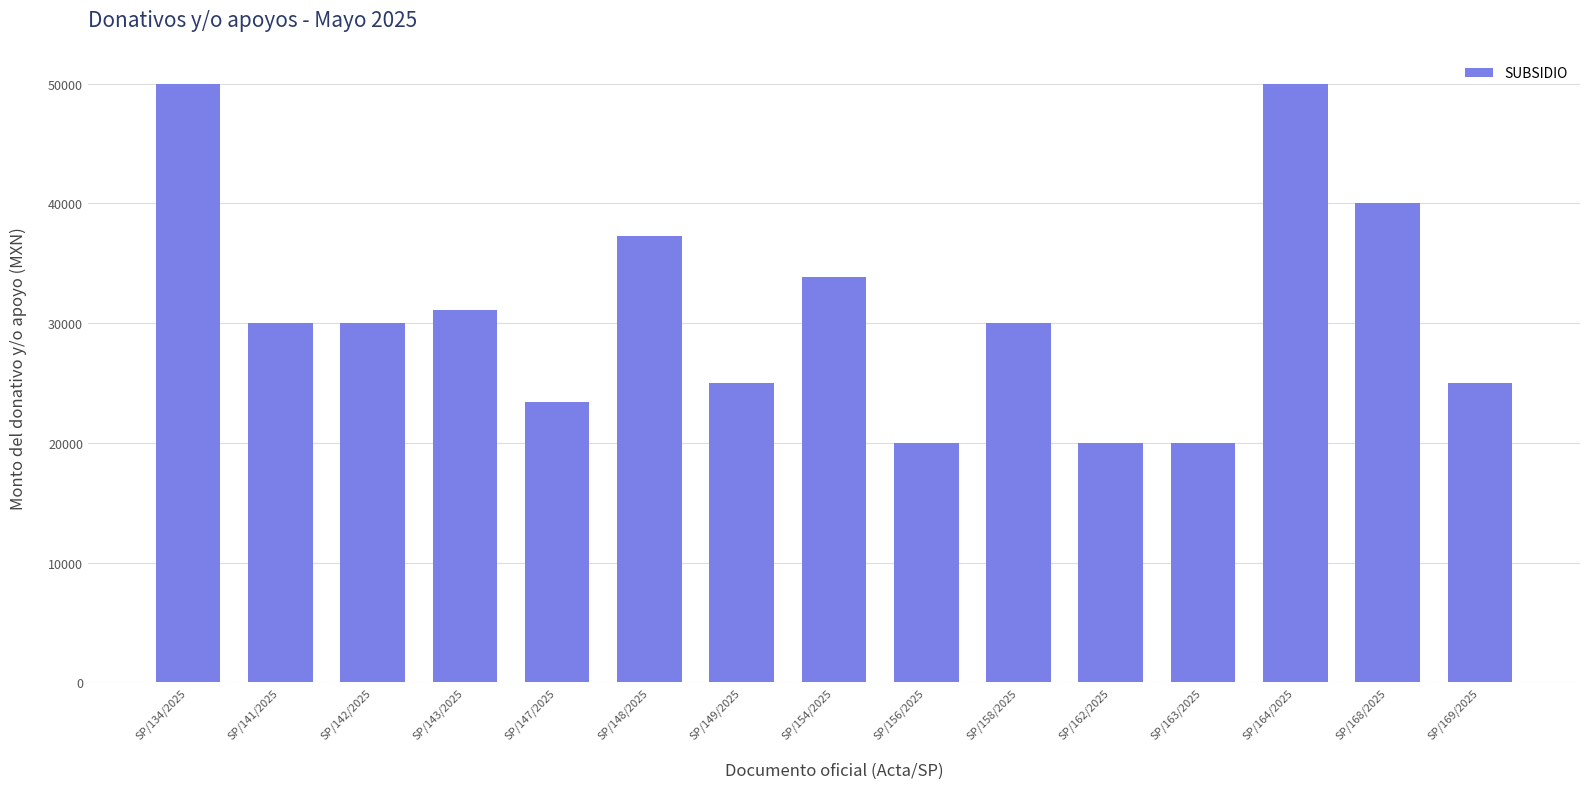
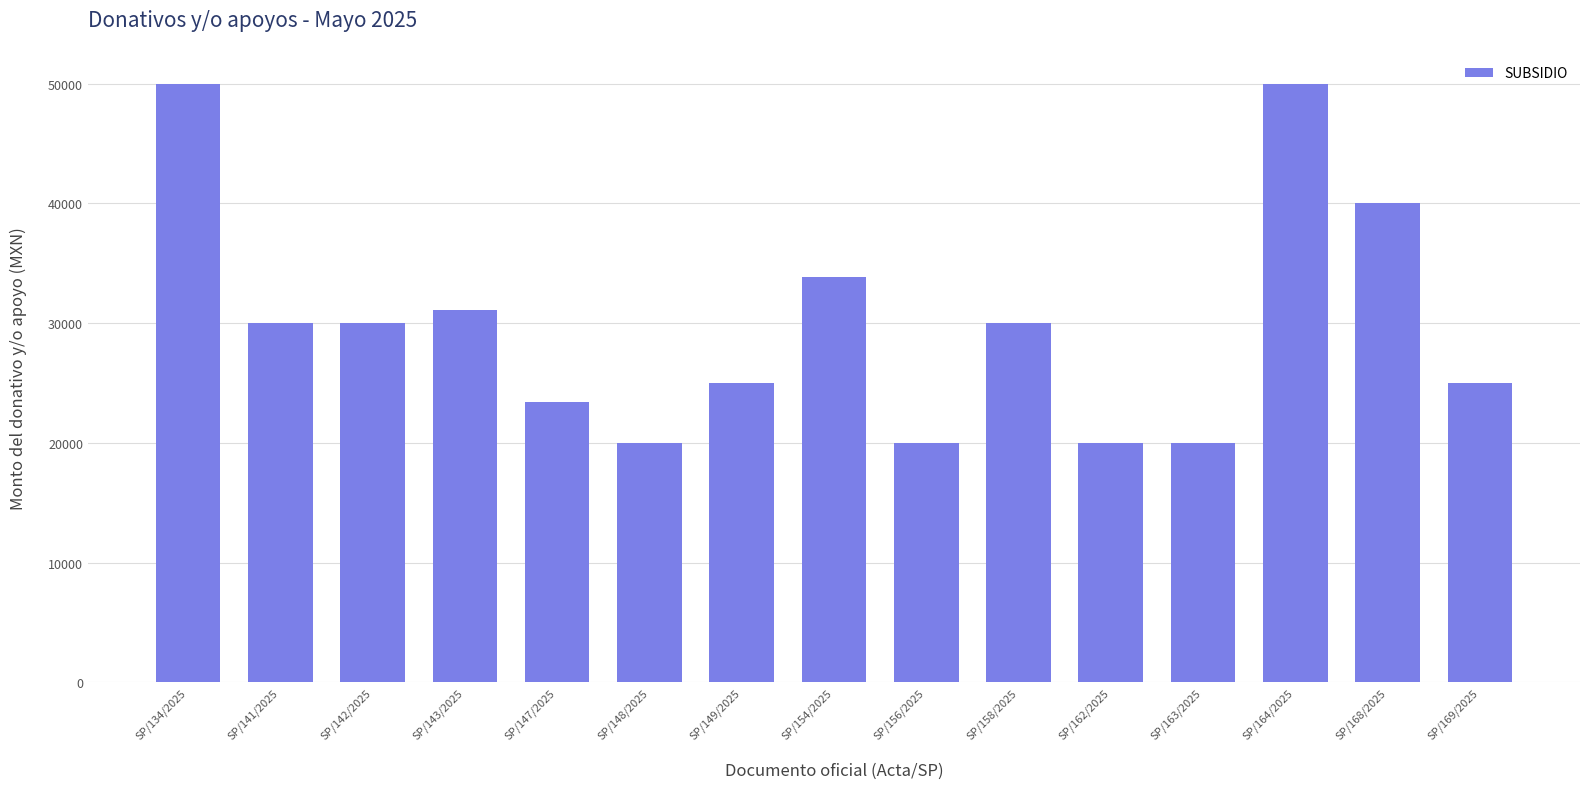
  {
    "SP/134/2025": 50000,
    "SP/141/2025": 30000,
    "SP/142/2025": 30000,
    "SP/143/2025": 31100,
    "SP/147/2025": 23400,
-   "SP/148/2025": 37300,
+   "SP/148/2025": 20000,
    "SP/149/2025": 25000,
    "SP/154/2025": 33800,
    "SP/156/2025": 20000,
    "SP/158/2025": 30000,
    "SP/162/2025": 20000,
    "SP/163/2025": 20000,
    "SP/164/2025": 50000,
    "SP/168/2025": 40000,
    "SP/169/2025": 25000
  }
